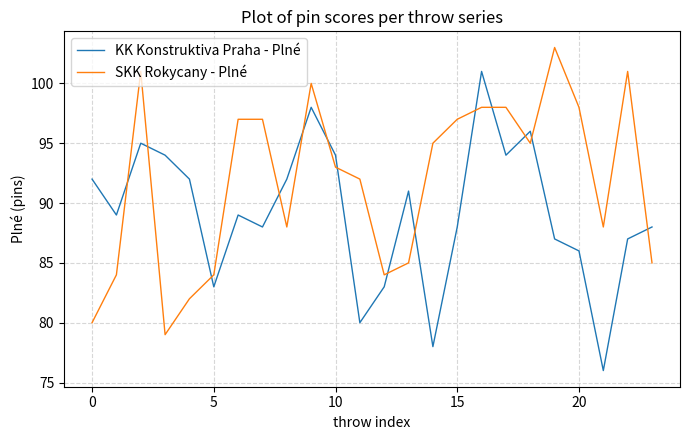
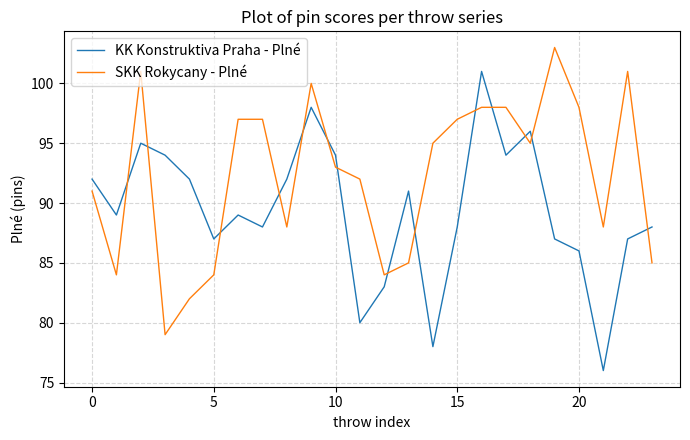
  {
    "KK Konstruktiva Praha - Plné": {
      "0": 92,
-     "5": 83,
+     "5": 87,
      "10": 94,
      "15": 88,
      "20": 86
    },
    "SKK Rokycany - Plné": {
-     "0": 80,
+     "0": 91,
      "5": 84,
      "10": 93,
      "15": 97,
      "20": 98
    }
  }
